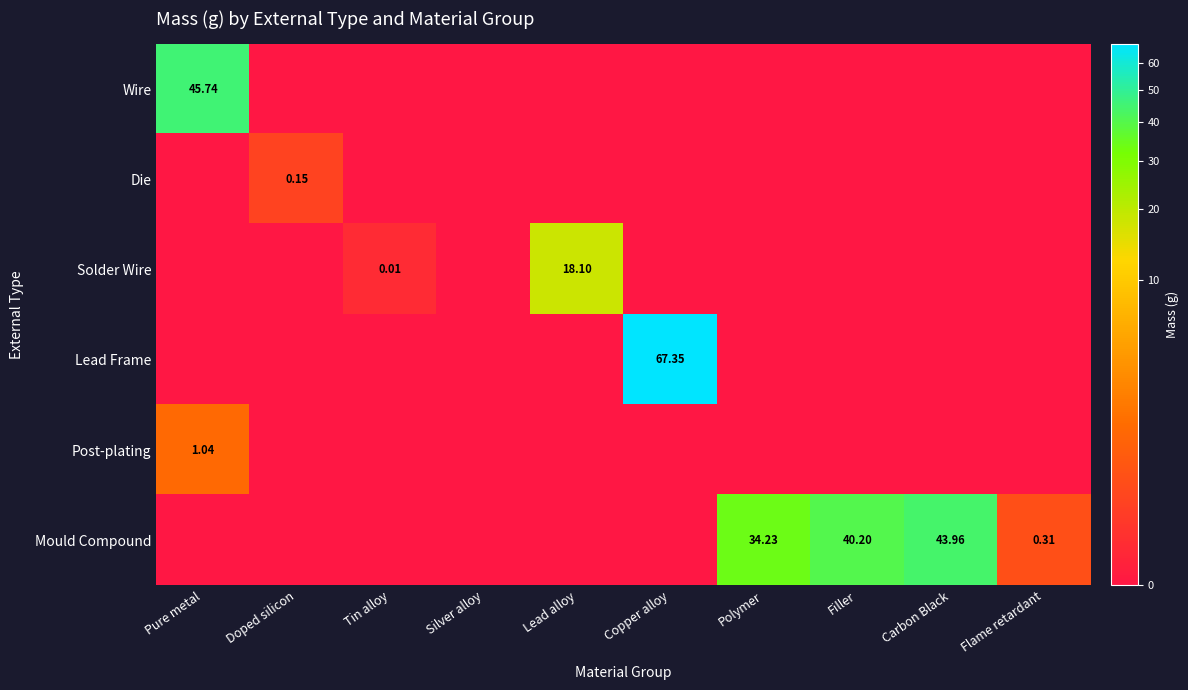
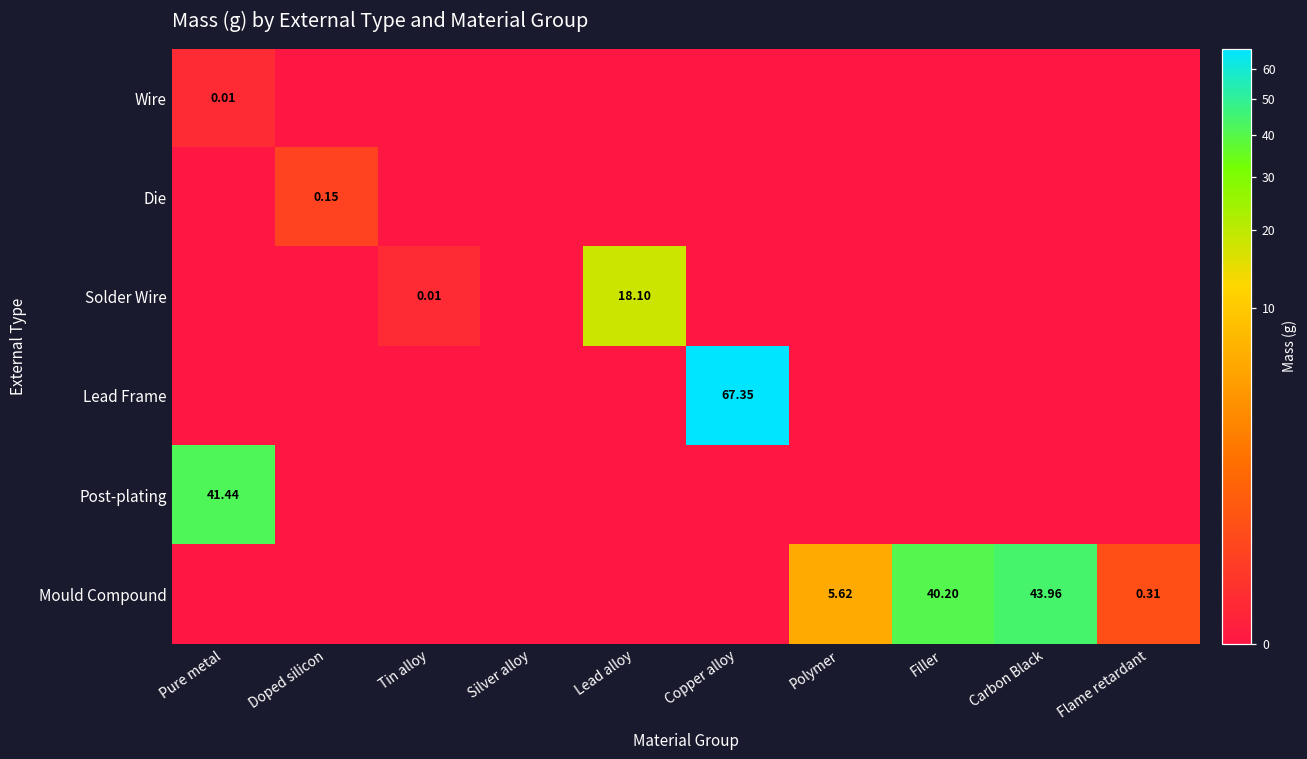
  {
    "Wire": {
-     "Pure metal": 45.74
+     "Pure metal": 0.01
    },
    "Die": {
      "Doped silicon": 0.15
    },
    "Solder Wire": {
      "Tin alloy": 0.01,
      "Lead alloy": 18.10
    },
    "Lead Frame": {
      "Copper alloy": 67.35
    },
    "Post-plating": {
-     "Pure metal": 1.04
+     "Pure metal": 41.44
    },
    "Mould Compound": {
-     "Polymer": 34.23,
+     "Polymer": 5.62,
      "Filler": 40.20,
      "Carbon Black": 43.96,
      "Flame retardant": 0.31
    }
  }
